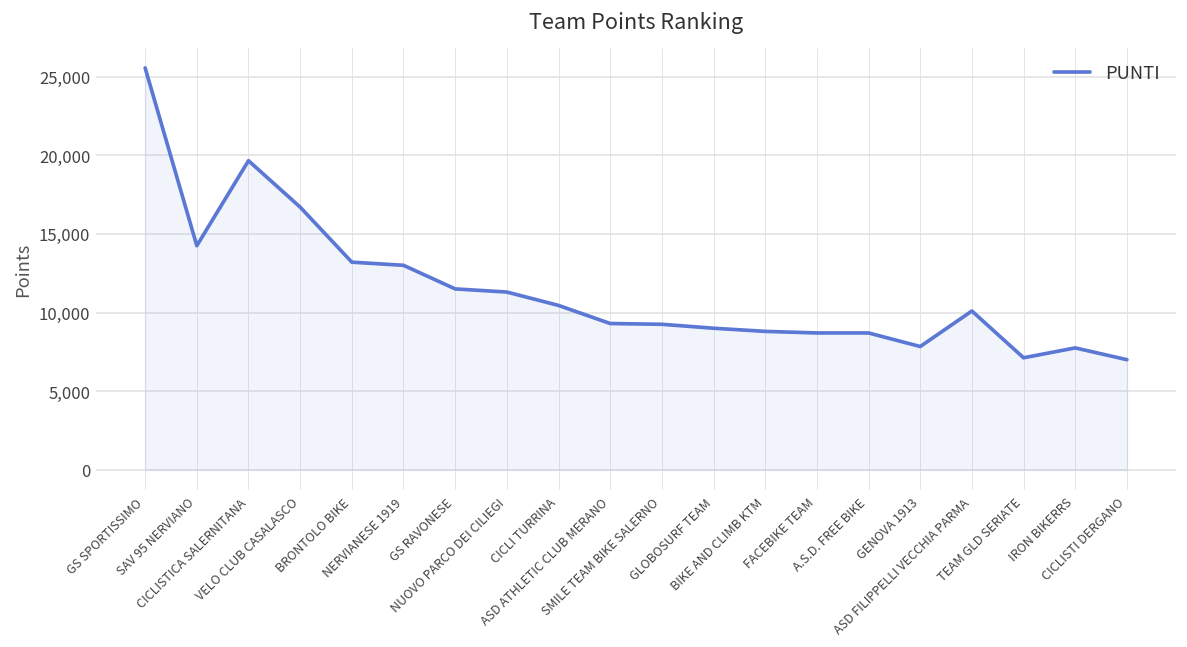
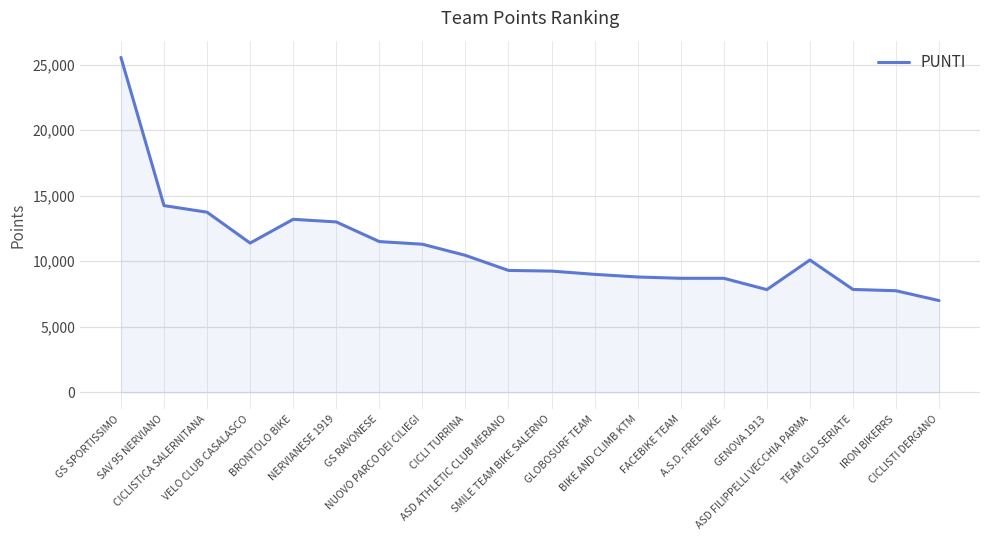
  {
    "GS SPORTISSIMO": "25,600",
    "SAV 95 NERVIANO": "14,200",
-   "CICLISTICA SALERNITANA": "19,700",
-   "VELO CLUB CASALASCO": "16,700",
+   "CICLISTICA SALERNITANA": "13,700",
+   "VELO CLUB CASALASCO": "11,400",
    "BRONTOLO BIKE": "13,200",
    "NERVIANESE 1919": "13,000",
    "GS RAVONESE": "11,500",
    "NUOVO PARCO DEI CILIEGI": "11,300",
    "CICLI TURRINA": "10,500",
    "ASD ATHLETIC CLUB MERANO": "9,300",
    "SMILE TEAM BIKE SALERNO": "9,300",
    "GLOBOSURF TEAM": "9,000",
    "BIKE AND CLIMB KTM": "8,800",
    "FACEBIKE TEAM": "8,700",
    "A.S.D. FREE BIKE": "8,700",
    "GENOVA 1913": "7,800",
    "ASD FILIPPELLI VECCHIA PARMA": "10,100",
-   "TEAM GLD SERIATE": "7,100",
+   "TEAM GLD SERIATE": "7,900",
    "IRON BIKERRS": "7,800",
    "CICLISTI DERGANO": "7,000"
  }
